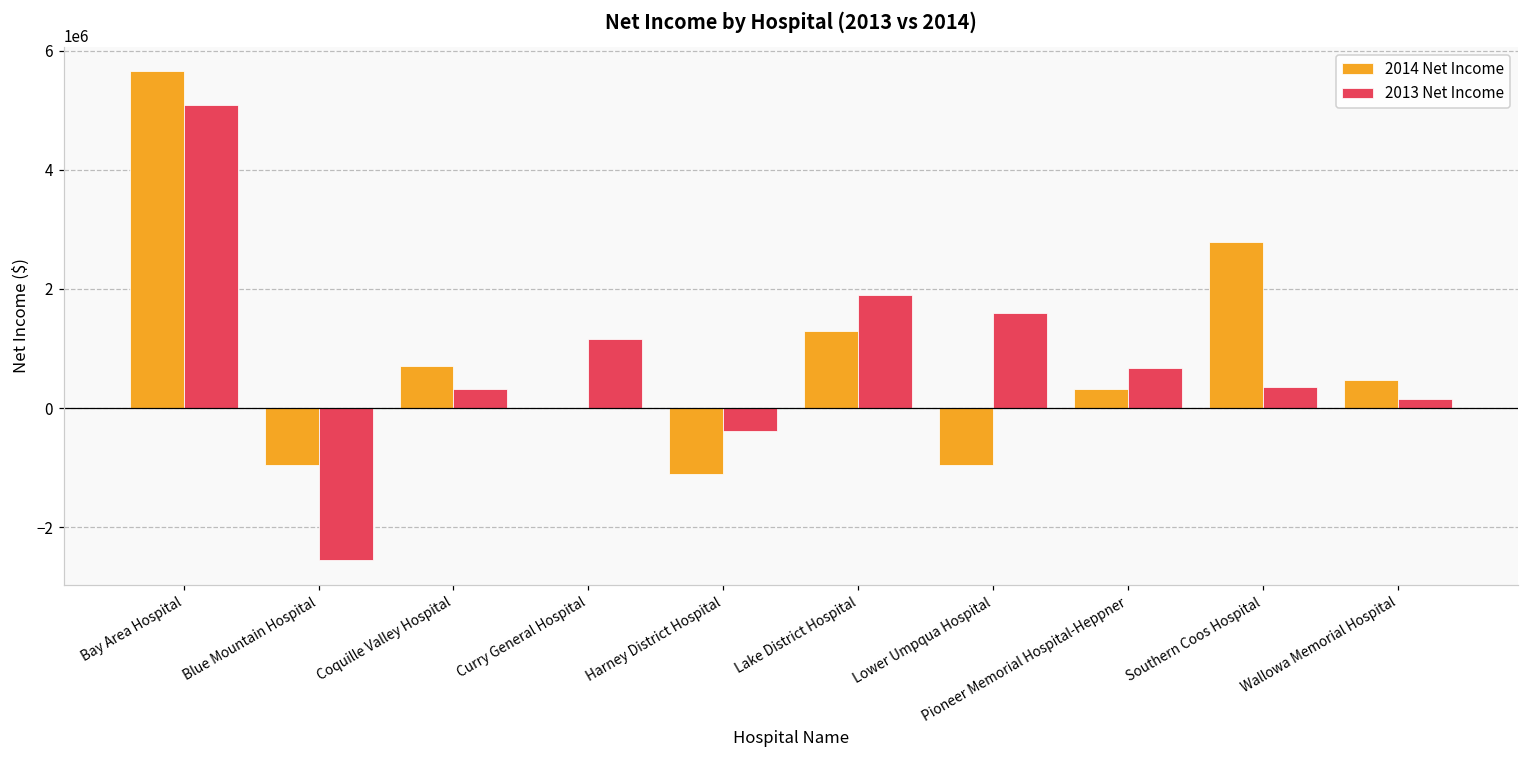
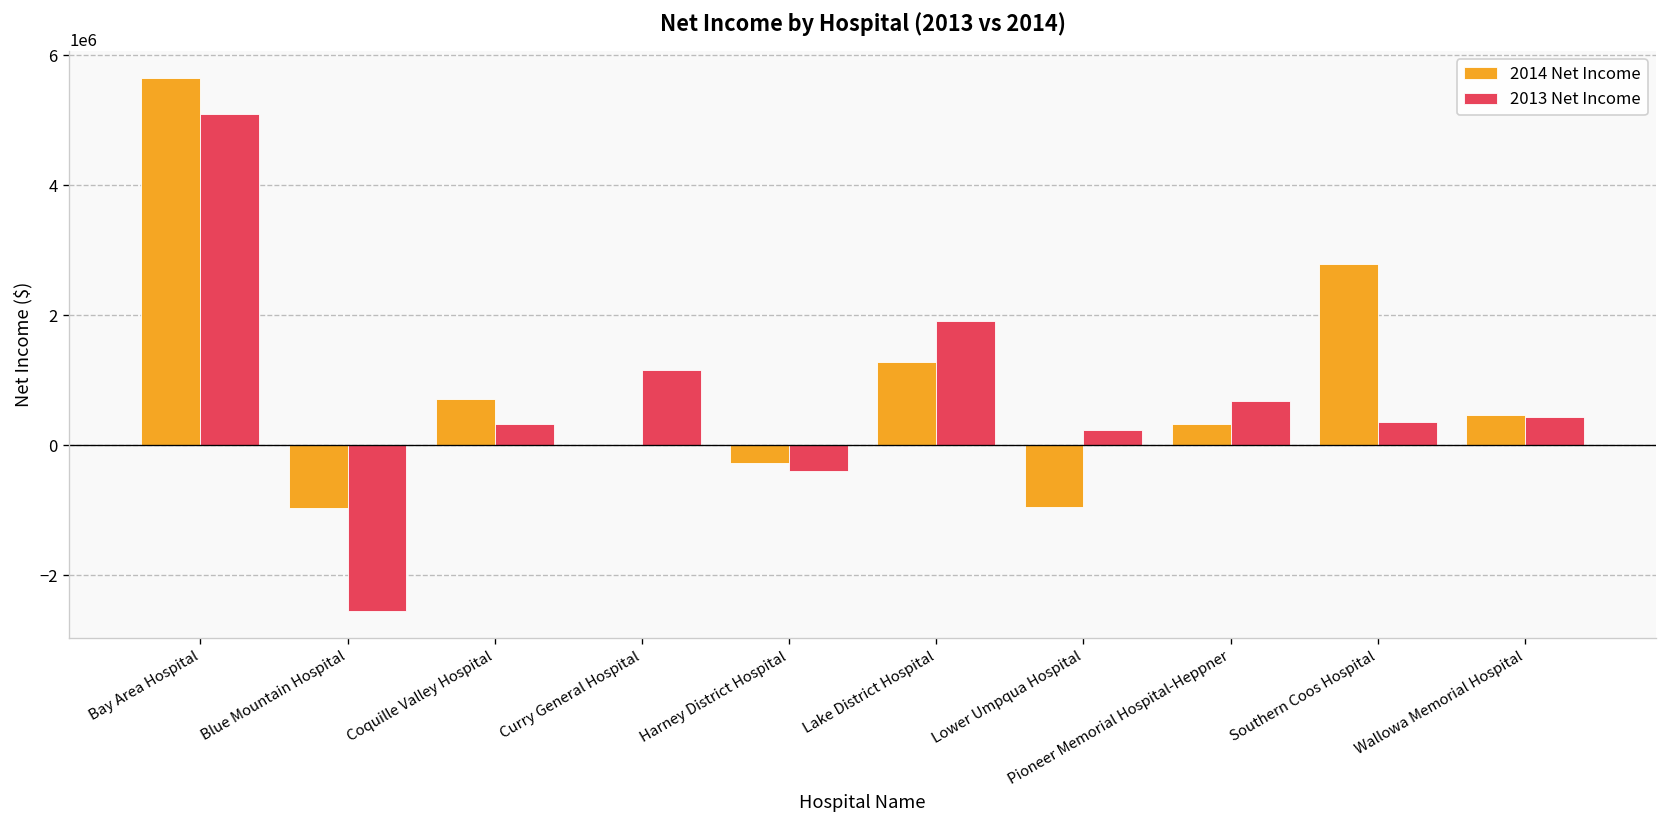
  {
    "2014 Net Income": {
      "Bay Area Hospital": 5700000,
      "Blue Mountain Hospital": -1000000,
      "Coquille Valley Hospital": 700000,
-     "Harney District Hospital": -1100000,
+     "Harney District Hospital": -300000,
      "Lake District Hospital": 1300000,
      "Lower Umpqua Hospital": -900000,
      "Pioneer Memorial Hospital-Heppner": 300000,
      "Southern Coos Hospital": 2800000,
      "Wallowa Memorial Hospital": 500000
    },
    "2013 Net Income": {
      "Bay Area Hospital": 5100000,
      "Blue Mountain Hospital": -2600000,
      "Coquille Valley Hospital": 300000,
      "Curry General Hospital": 1200000,
      "Harney District Hospital": -400000,
      "Lake District Hospital": 1900000,
-     "Lower Umpqua Hospital": 1600000,
+     "Lower Umpqua Hospital": 200000,
      "Pioneer Memorial Hospital-Heppner": 700000,
      "Southern Coos Hospital": 400000,
-     "Wallowa Memorial Hospital": 200000
+     "Wallowa Memorial Hospital": 400000
    }
  }
